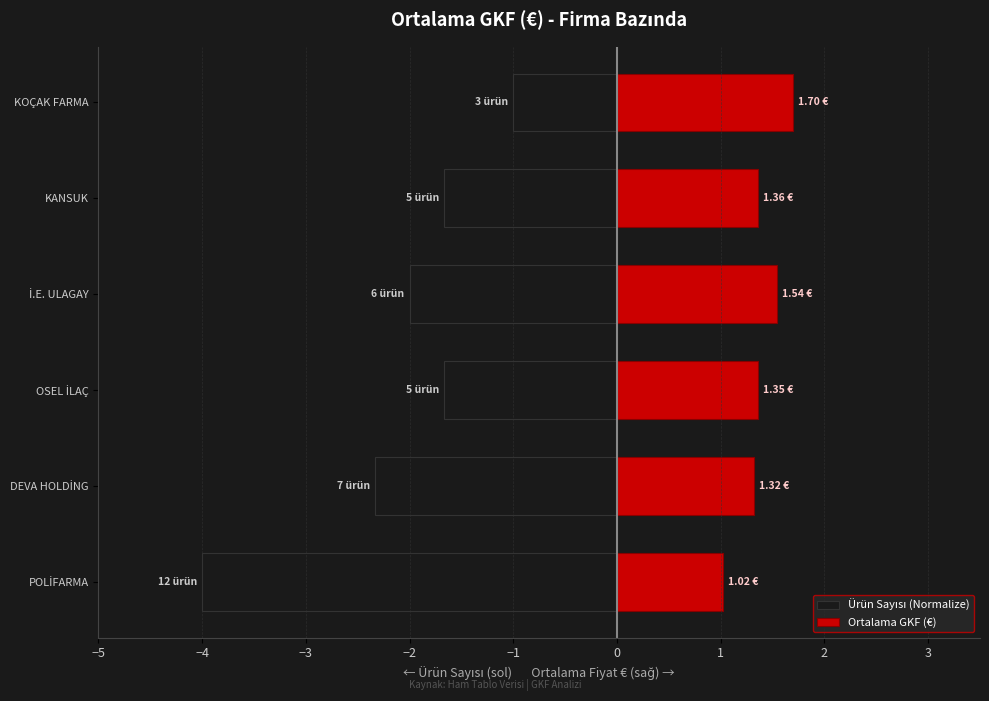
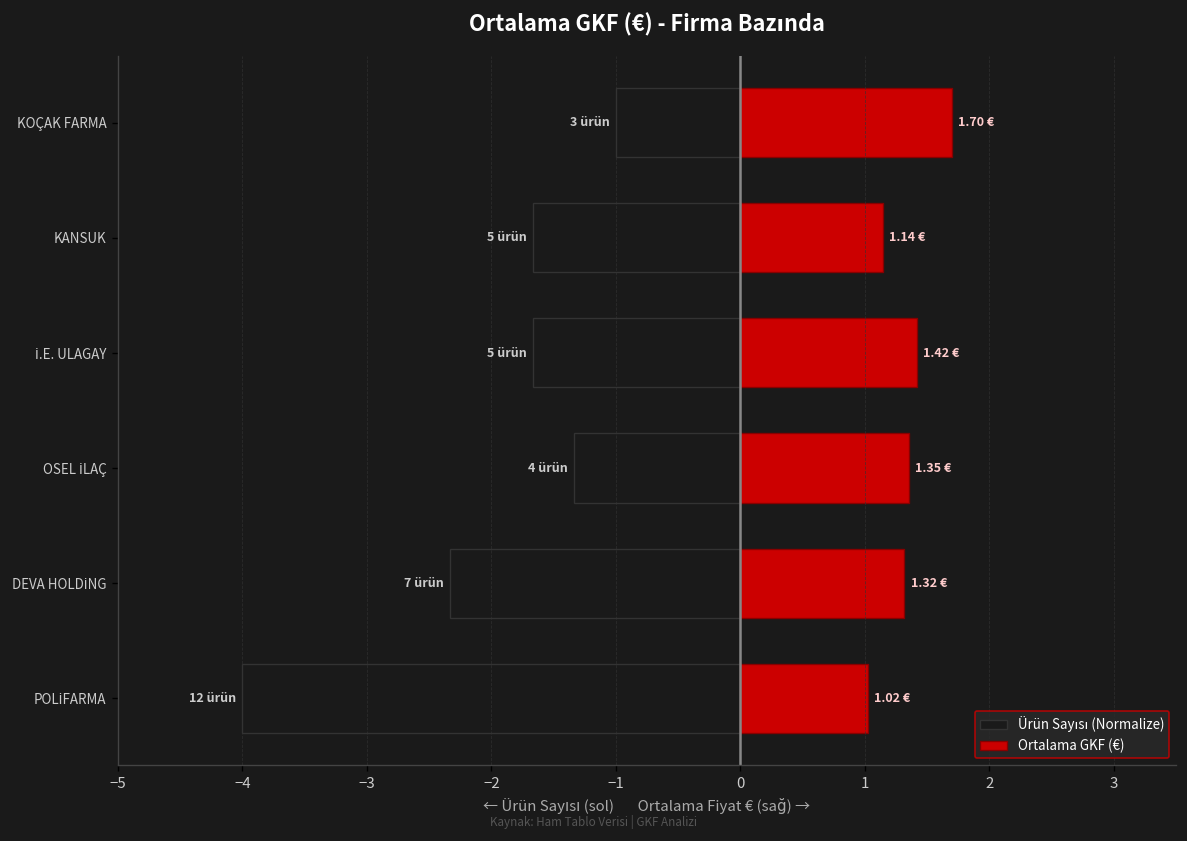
  {
    "Ürün Sayısı (Normalize)": {
-     "İ.E. ULAGAY": 6,
-     "OSEL İLAÇ": 5
+     "İ.E. ULAGAY": 5,
+     "OSEL İLAÇ": 4
    },
    "Ortalama GKF (€)": {
      "KOÇAK FARMA": 1.70,
-     "KANSUK": 1.36,
-     "İ.E. ULAGAY": 1.54,
+     "KANSUK": 1.14,
+     "İ.E. ULAGAY": 1.42,
      "OSEL İLAÇ": 1.35,
      "DEVA HOLDİNG": 1.32,
      "POLİFARMA": 1.02
    }
  }
